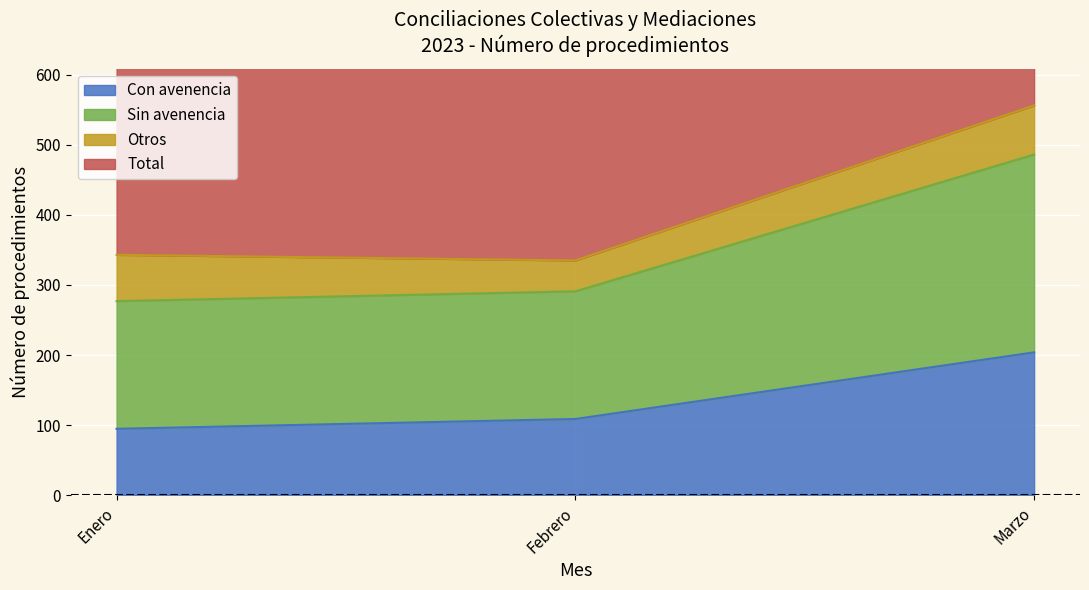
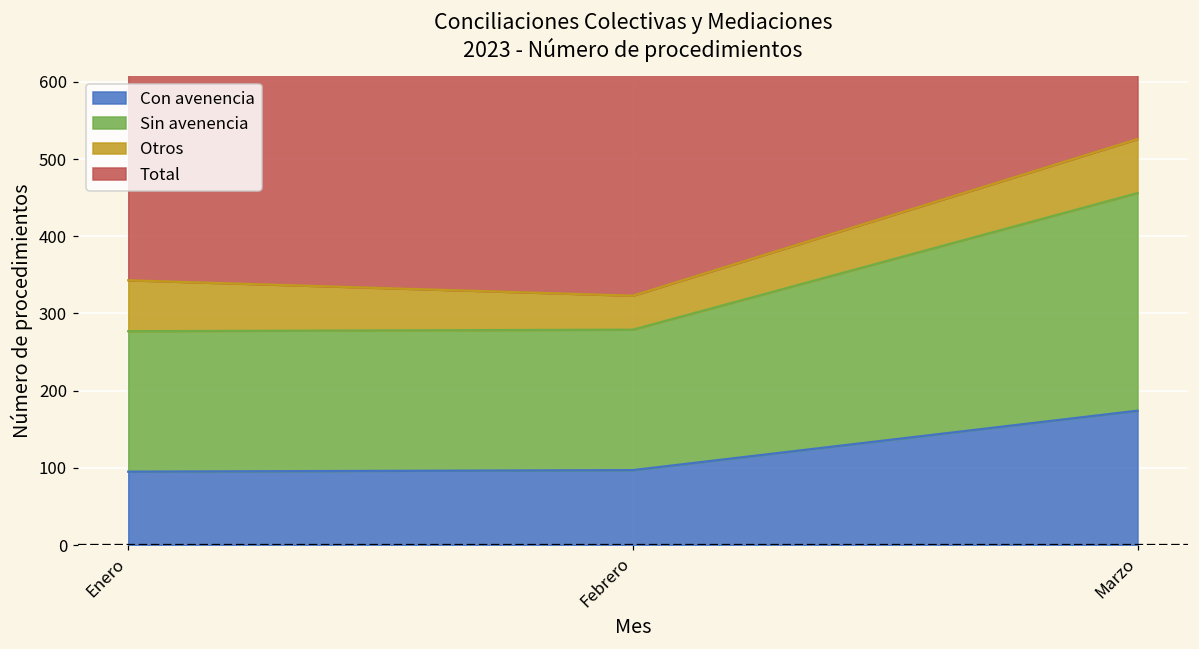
  {
    "Con avenencia": {
      "Enero": 100,
-     "Febrero": 110,
-     "Marzo": 200
+     "Febrero": 100,
+     "Marzo": 170
    },
    "Sin avenencia": {
      "Enero": 180,
      "Febrero": 180,
      "Marzo": 280
    },
    "Otros": {
      "Enero": 70,
      "Febrero": 40,
      "Marzo": 70
    }
  }
